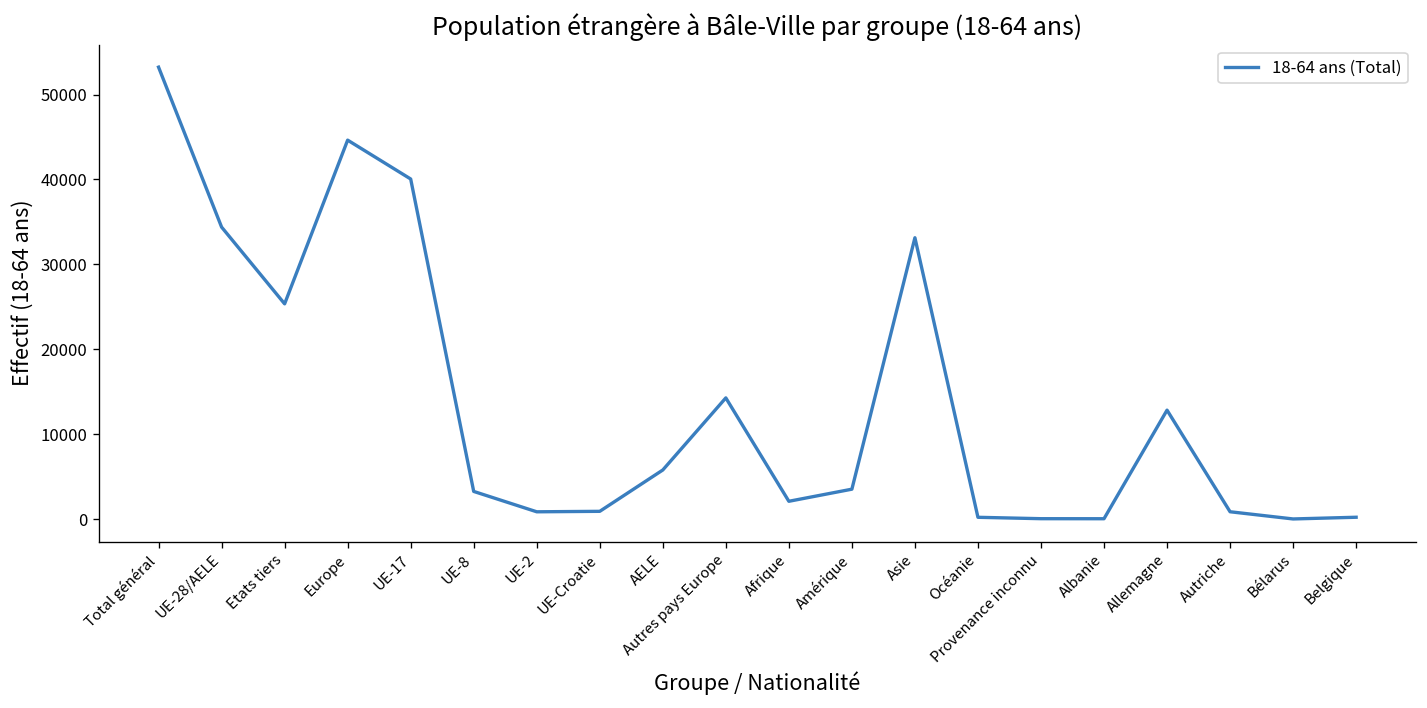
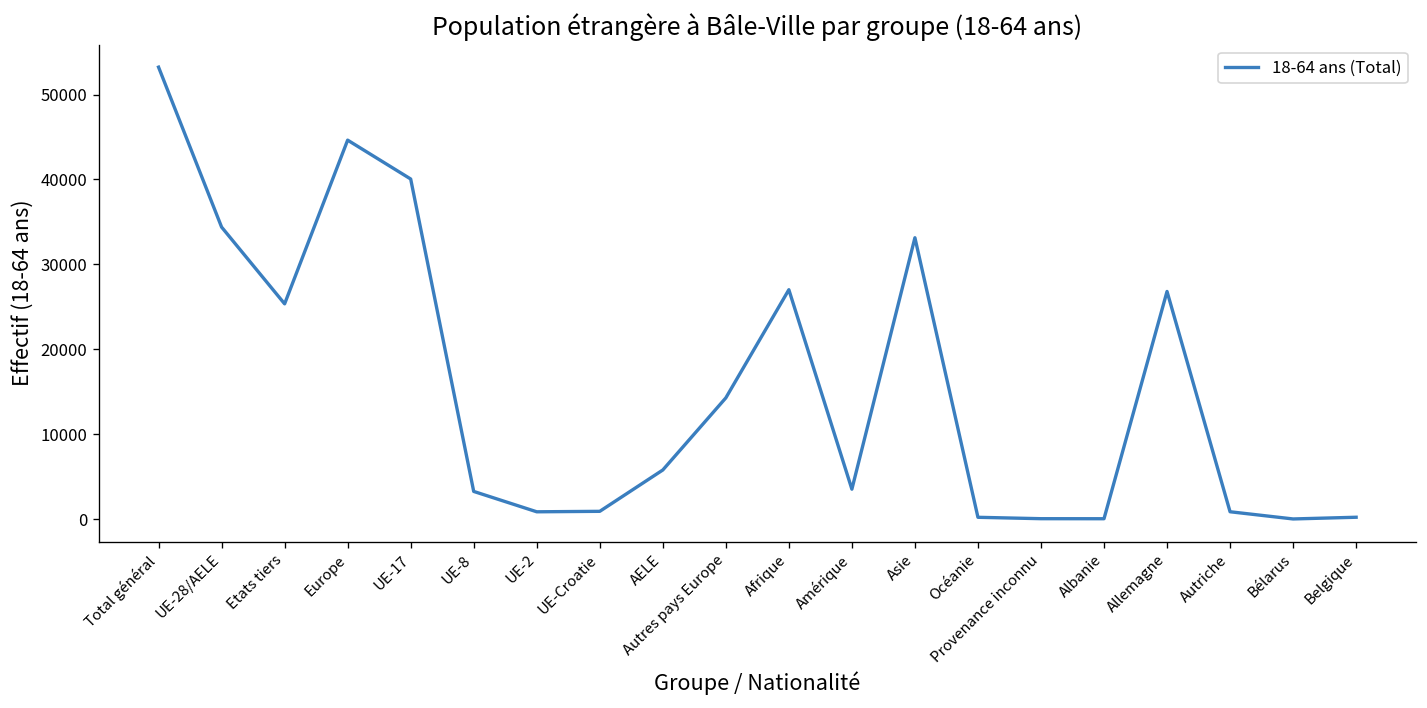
  {
    "Total général": 53000,
    "UE-28/AELE": 34000,
    "Etats tiers": 25000,
    "Europe": 45000,
    "UE-17": 40000,
    "UE-8": 3000,
    "UE-2": 1000,
    "UE-Croatie": 1000,
    "AELE": 6000,
    "Autres pays Europe": 14000,
-   "Afrique": 2000,
+   "Afrique": 27000,
    "Amérique": 4000,
    "Asie": 33000,
    "Océanie": 0,
    "Provenance inconnu": 0,
    "Albanie": 0,
-   "Allemagne": 13000,
+   "Allemagne": 27000,
    "Autriche": 1000,
    "Bélarus": 0,
    "Belgique": 0
  }
